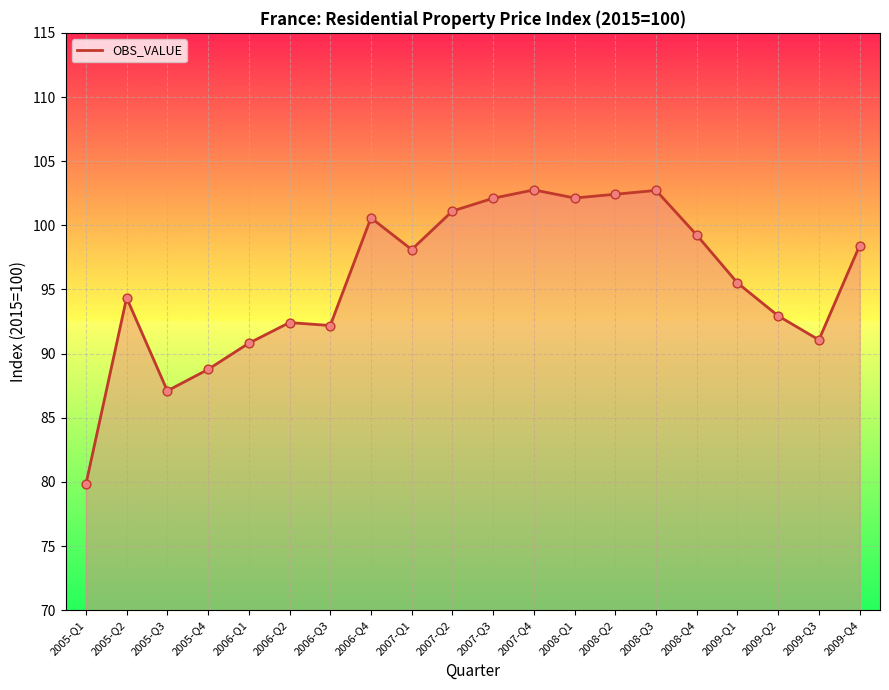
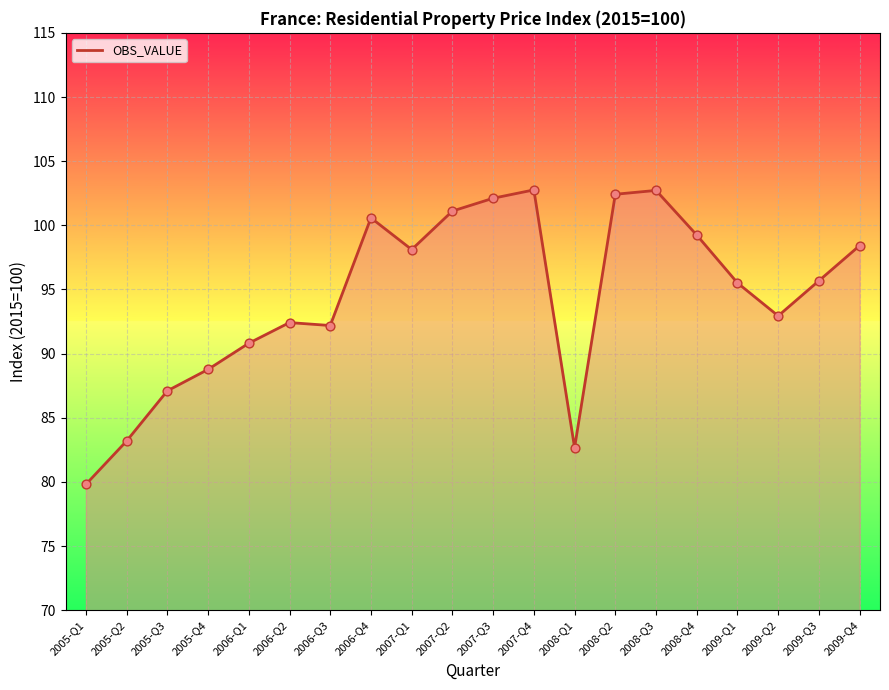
  {
    "2005-Q1": 79.8,
-   "2005-Q2": 94.4,
+   "2005-Q2": 83.2,
    "2005-Q3": 87.1,
    "2005-Q4": 88.8,
    "2006-Q1": 90.8,
    "2006-Q2": 92.4,
    "2006-Q3": 92.2,
    "2006-Q4": 100.6,
    "2007-Q1": 98.1,
    "2007-Q2": 101.1,
    "2007-Q3": 102.1,
    "2007-Q4": 102.8,
-   "2008-Q1": 102.1,
+   "2008-Q1": 82.7,
    "2008-Q2": 102.4,
    "2008-Q3": 102.7,
    "2008-Q4": 99.2,
    "2009-Q1": 95.5,
    "2009-Q2": 92.9,
-   "2009-Q3": 91.1,
+   "2009-Q3": 95.7,
    "2009-Q4": 98.4
  }
